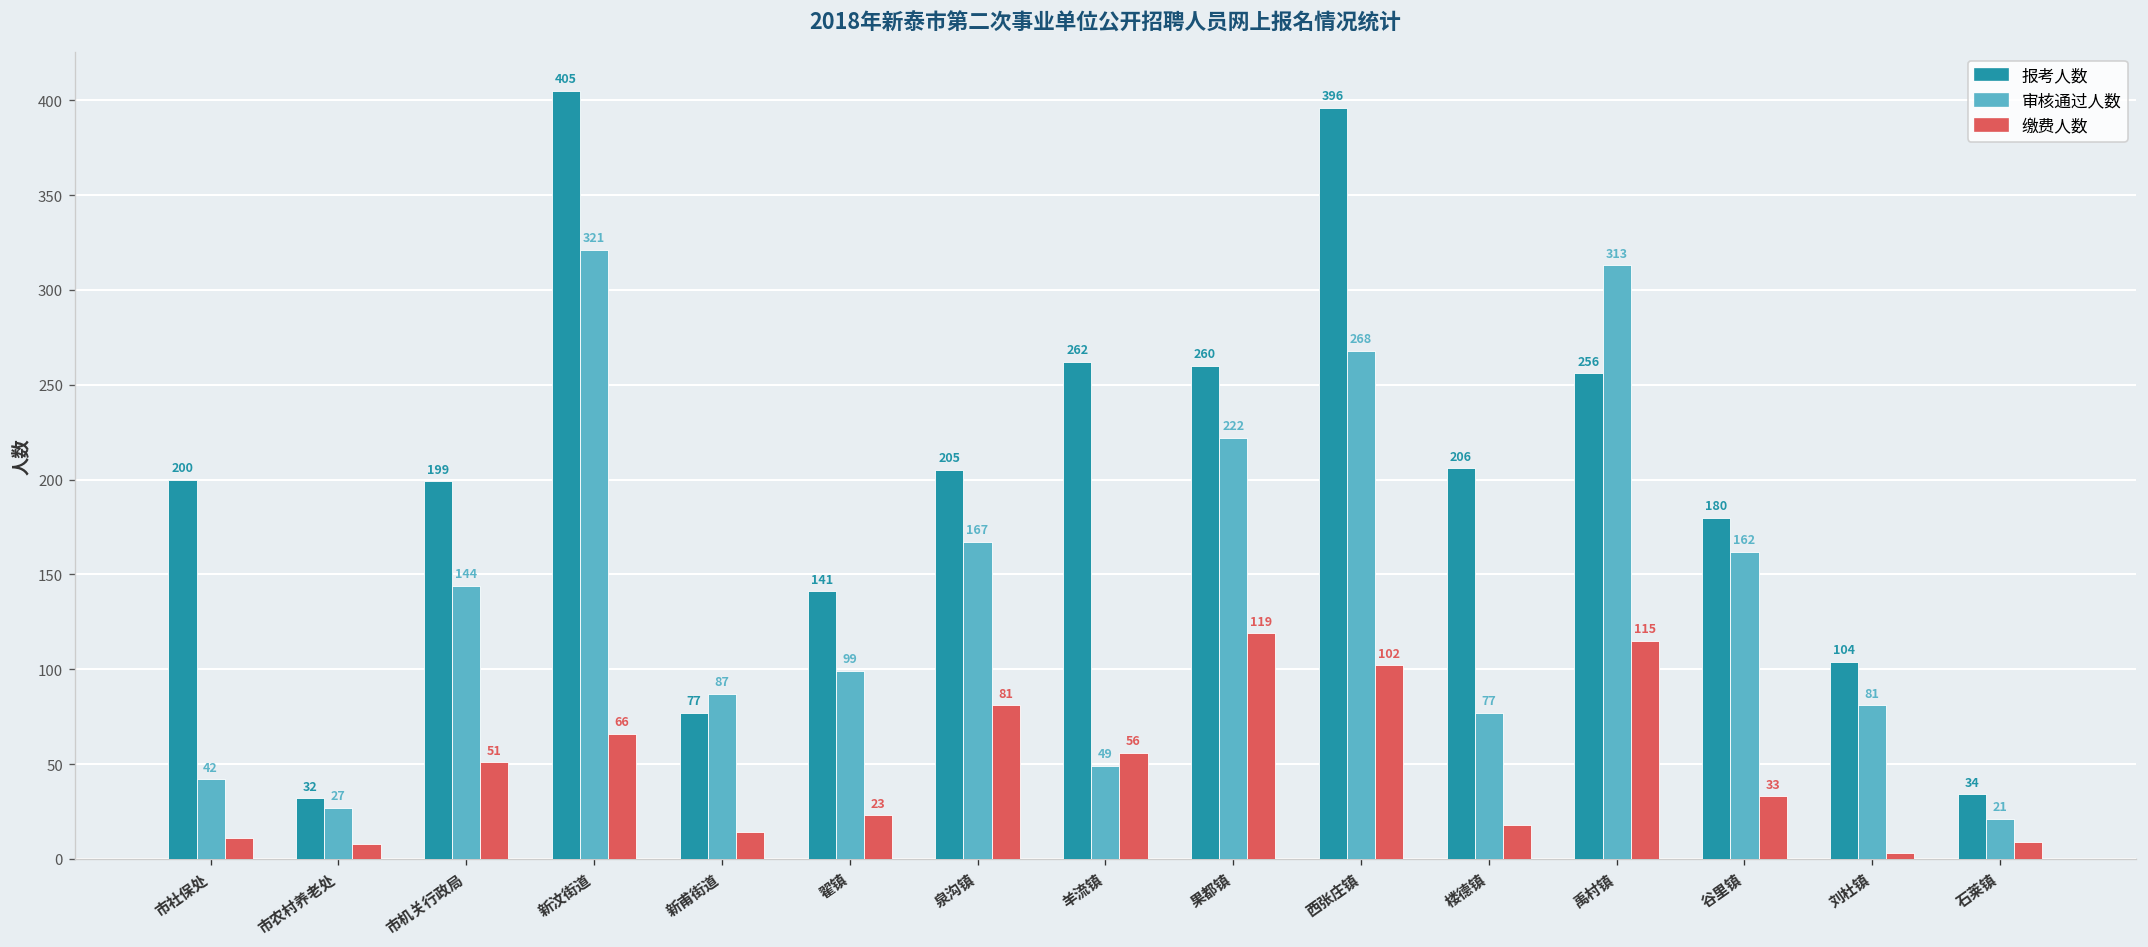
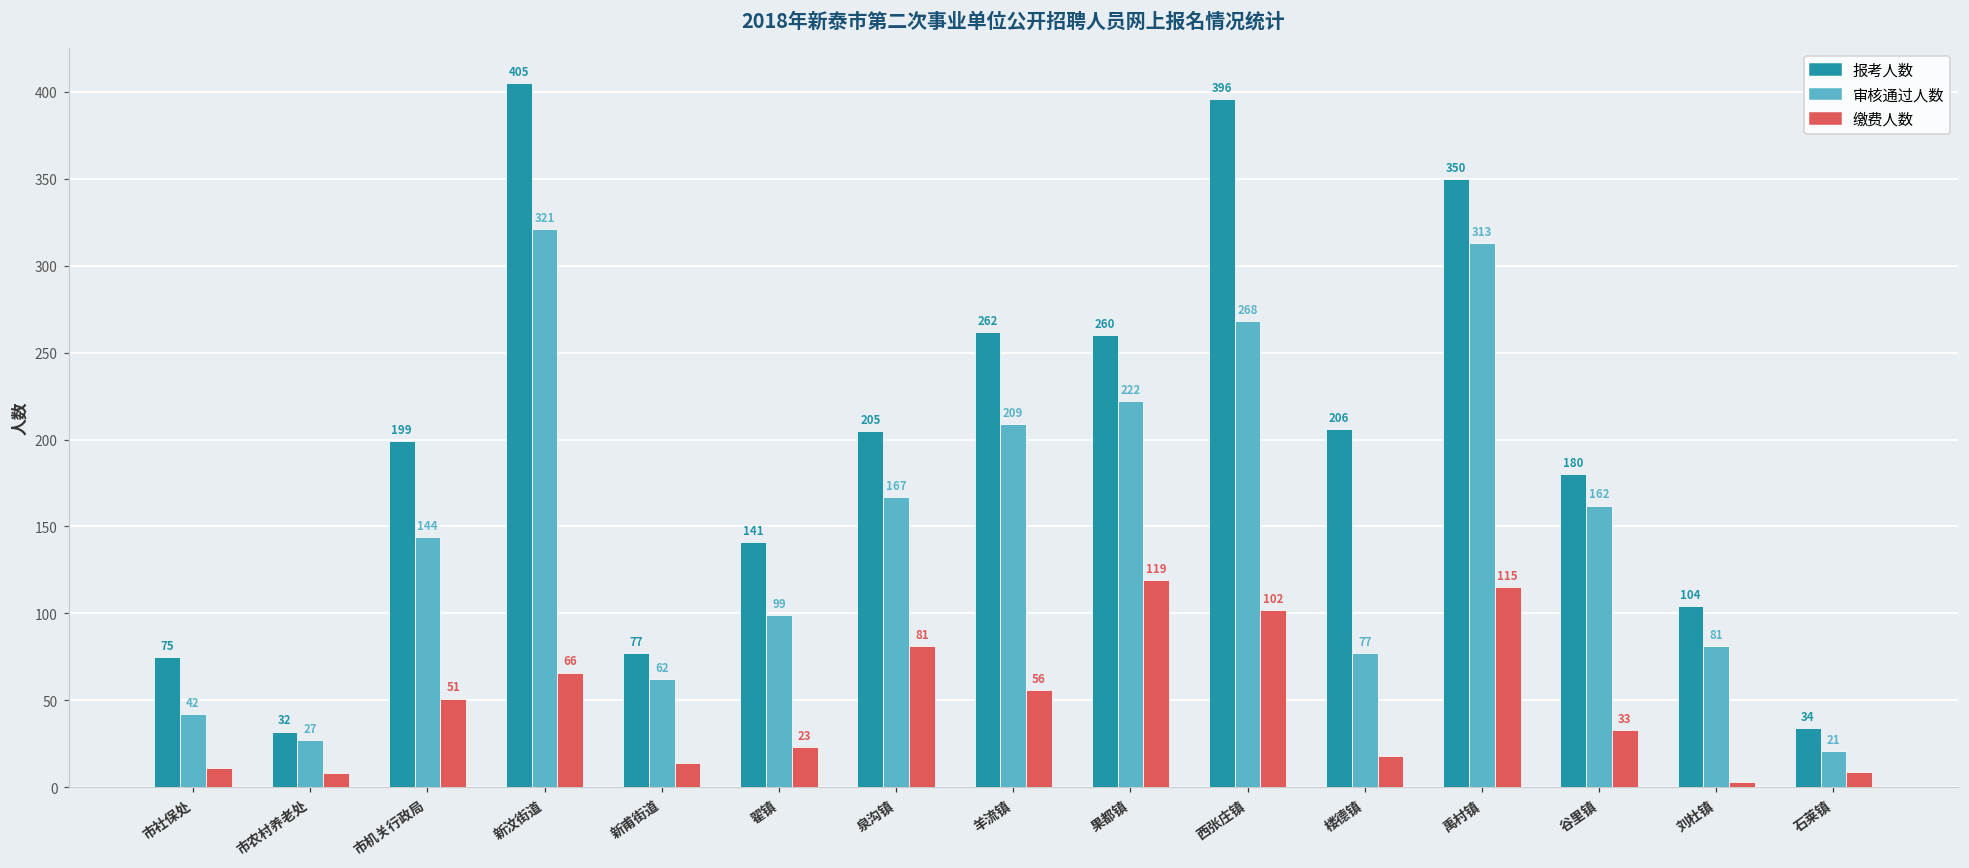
  {
    "报考人数": {
-     "市社保处": 200,
+     "市社保处": 75,
      "市农村养老处": 32,
      "市机关行政局": 199,
      "新汶街道": 405,
      "新甫街道": 77,
      "翟镇": 141,
      "泉沟镇": 205,
      "羊流镇": 262,
      "果都镇": 260,
      "西张庄镇": 396,
      "楼德镇": 206,
-     "禹村镇": 256,
+     "禹村镇": 350,
      "谷里镇": 180,
      "刘杜镇": 104,
      "石莱镇": 34
    },
    "审核通过人数": {
      "市社保处": 42,
      "市农村养老处": 27,
      "市机关行政局": 144,
      "新汶街道": 321,
-     "新甫街道": 87,
+     "新甫街道": 62,
      "翟镇": 99,
      "泉沟镇": 167,
-     "羊流镇": 49,
+     "羊流镇": 209,
      "果都镇": 222,
      "西张庄镇": 268,
      "楼德镇": 77,
      "禹村镇": 313,
      "谷里镇": 162,
      "刘杜镇": 81,
      "石莱镇": 21
    },
    "缴费人数": {
      "市机关行政局": 51,
      "新汶街道": 66,
      "翟镇": 23,
      "泉沟镇": 81,
      "羊流镇": 56,
      "果都镇": 119,
      "西张庄镇": 102,
      "禹村镇": 115,
      "谷里镇": 33
    }
  }
